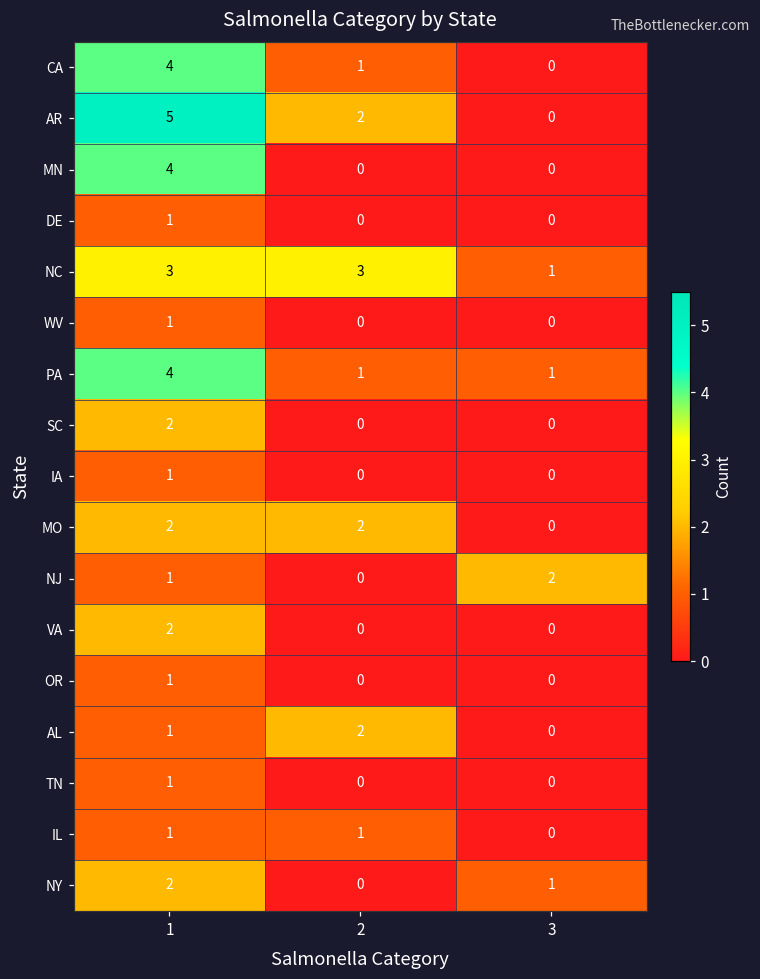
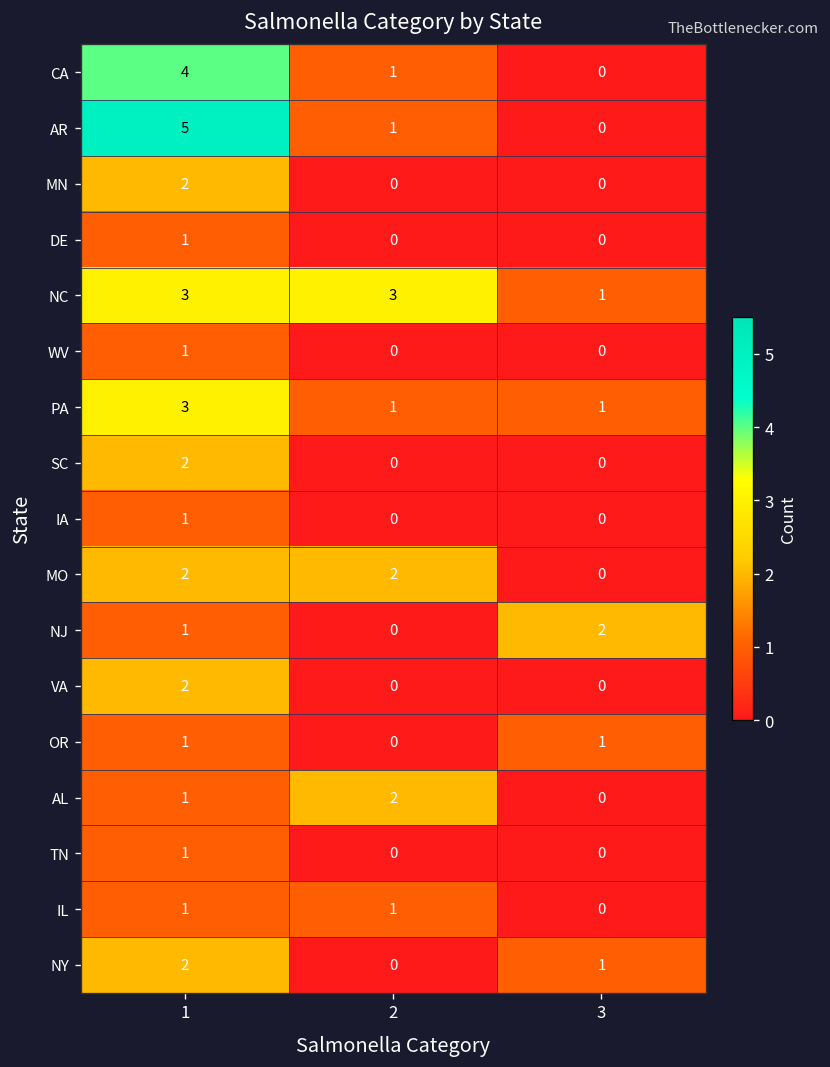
  {
    "CA": {
      "1": 4,
      "2": 1,
      "3": 0
    },
    "AR": {
      "1": 5,
-     "2": 2,
+     "2": 1,
      "3": 0
    },
    "MN": {
-     "1": 4,
+     "1": 2,
      "2": 0,
      "3": 0
    },
    "DE": {
      "1": 1,
      "2": 0,
      "3": 0
    },
    "NC": {
      "1": 3,
      "2": 3,
      "3": 1
    },
    "WV": {
      "1": 1,
      "2": 0,
      "3": 0
    },
    "PA": {
-     "1": 4,
+     "1": 3,
      "2": 1,
      "3": 1
    },
    "SC": {
      "1": 2,
      "2": 0,
      "3": 0
    },
    "IA": {
      "1": 1,
      "2": 0,
      "3": 0
    },
    "MO": {
      "1": 2,
      "2": 2,
      "3": 0
    },
    "NJ": {
      "1": 1,
      "2": 0,
      "3": 2
    },
    "VA": {
      "1": 2,
      "2": 0,
      "3": 0
    },
    "OR": {
      "1": 1,
      "2": 0,
-     "3": 0
+     "3": 1
    },
    "AL": {
      "1": 1,
      "2": 2,
      "3": 0
    },
    "TN": {
      "1": 1,
      "2": 0,
      "3": 0
    },
    "IL": {
      "1": 1,
      "2": 1,
      "3": 0
    },
    "NY": {
      "1": 2,
      "2": 0,
      "3": 1
    }
  }
